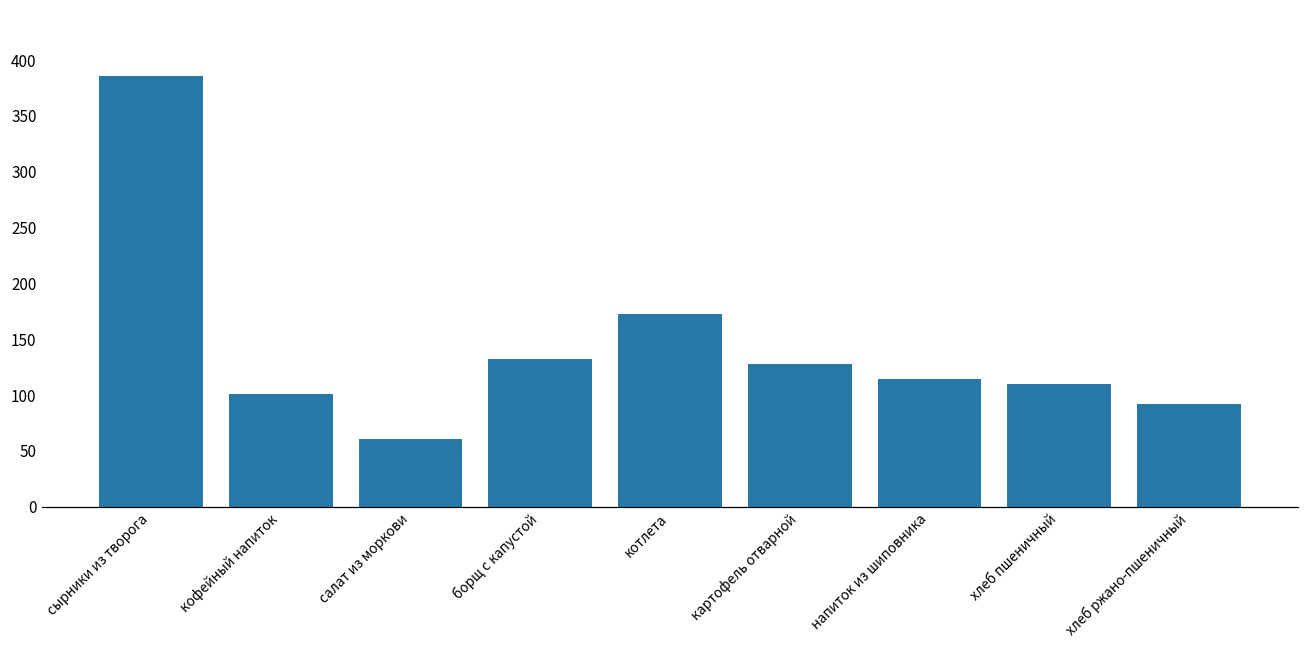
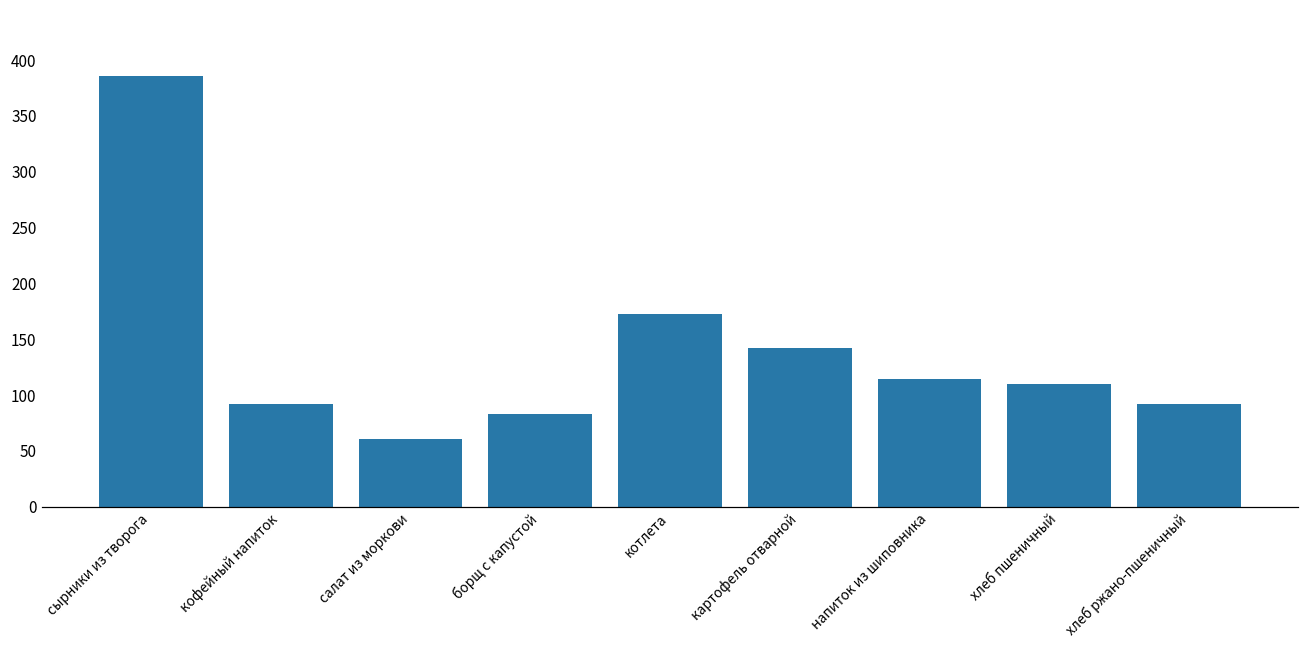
  {
    "сырники из творога": 386,
-   "кофейный напиток": 101,
+   "кофейный напиток": 92,
    "салат из моркови": 60,
-   "борщ с капустой": 132,
+   "борщ с капустой": 83,
    "котлета": 172,
-   "картофель отварной": 128,
+   "картофель отварной": 142,
    "напиток из шиповника": 114,
    "хлеб пшеничный": 110,
    "хлеб ржано-пшеничный": 92
  }
